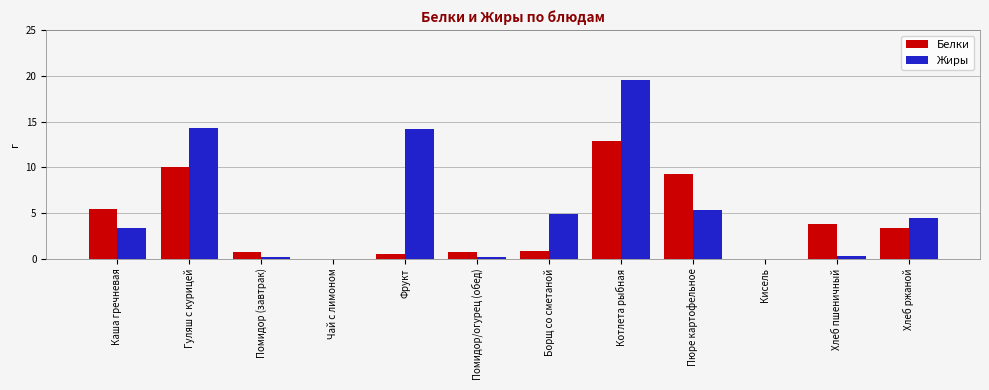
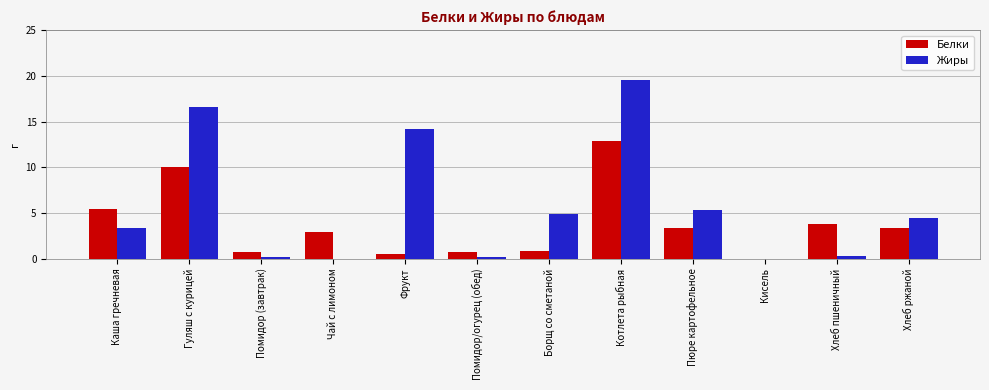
  {
    "Белки": {
      "Каша гречневая": 5,
      "Гуляш с курицей": 10,
      "Помидор (завтрак)": 1,
-     "Чай с лимоном": 0,
+     "Чай с лимоном": 3,
      "Фрукт": 1,
      "Помидор/огурец (обед)": 1,
      "Борщ со сметаной": 1,
      "Котлета рыбная": 13,
-     "Пюре картофельное": 9,
+     "Пюре картофельное": 3,
      "Кисель": 0,
      "Хлеб пшеничный": 4,
      "Хлеб ржаной": 3
    },
    "Жиры": {
      "Каша гречневая": 3,
-     "Гуляш с курицей": 14,
+     "Гуляш с курицей": 17,
      "Фрукт": 14,
      "Борщ со сметаной": 5,
      "Котлета рыбная": 20,
      "Пюре картофельное": 5,
      "Кисель": 0,
      "Хлеб пшеничный": 0,
      "Хлеб ржаной": 4
    }
  }
